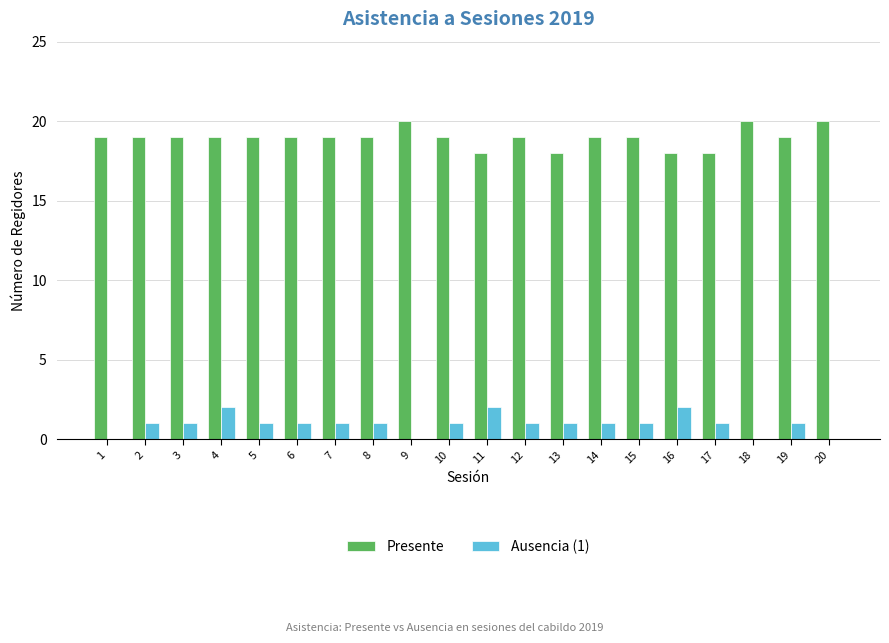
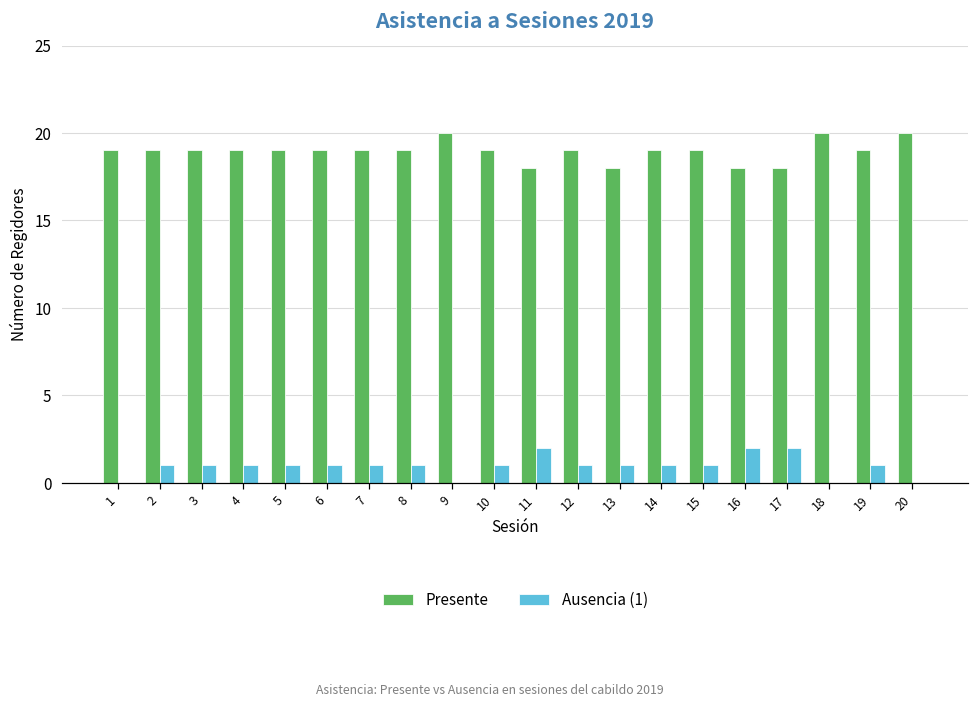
  {
    "Presente": {
      "1": 19,
      "2": 19,
      "3": 19,
      "4": 19,
      "5": 19,
      "6": 19,
      "7": 19,
      "8": 19,
      "9": 20,
      "10": 19,
      "11": 18,
      "12": 19,
      "13": 18,
      "14": 19,
      "15": 19,
      "16": 18,
      "17": 18,
      "18": 20,
      "19": 19,
      "20": 20
    },
    "Ausencia (1)": {
      "1": 0,
      "2": 1,
      "3": 1,
-     "4": 2,
+     "4": 1,
      "5": 1,
      "6": 1,
      "7": 1,
      "8": 1,
      "9": 0,
      "10": 1,
      "11": 2,
      "12": 1,
      "13": 1,
      "14": 1,
      "15": 1,
      "16": 2,
-     "17": 1,
+     "17": 2,
      "18": 0,
      "19": 1,
      "20": 0
    }
  }
